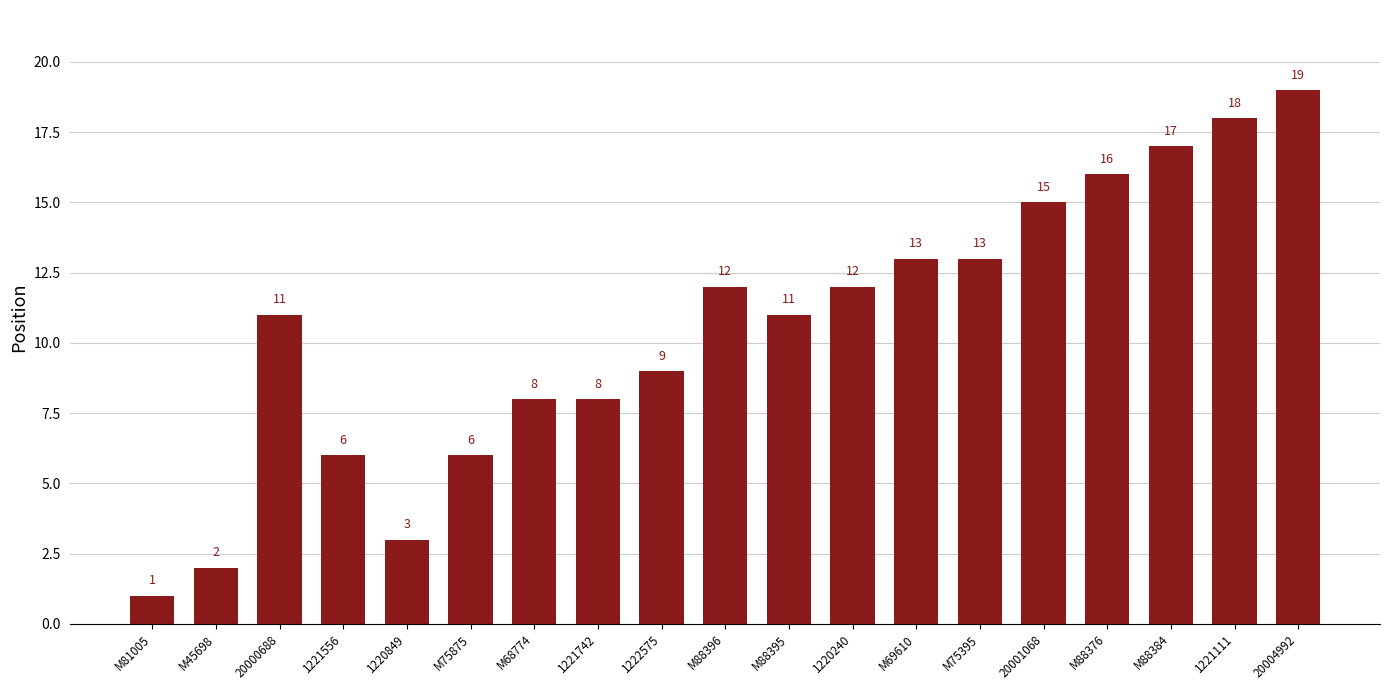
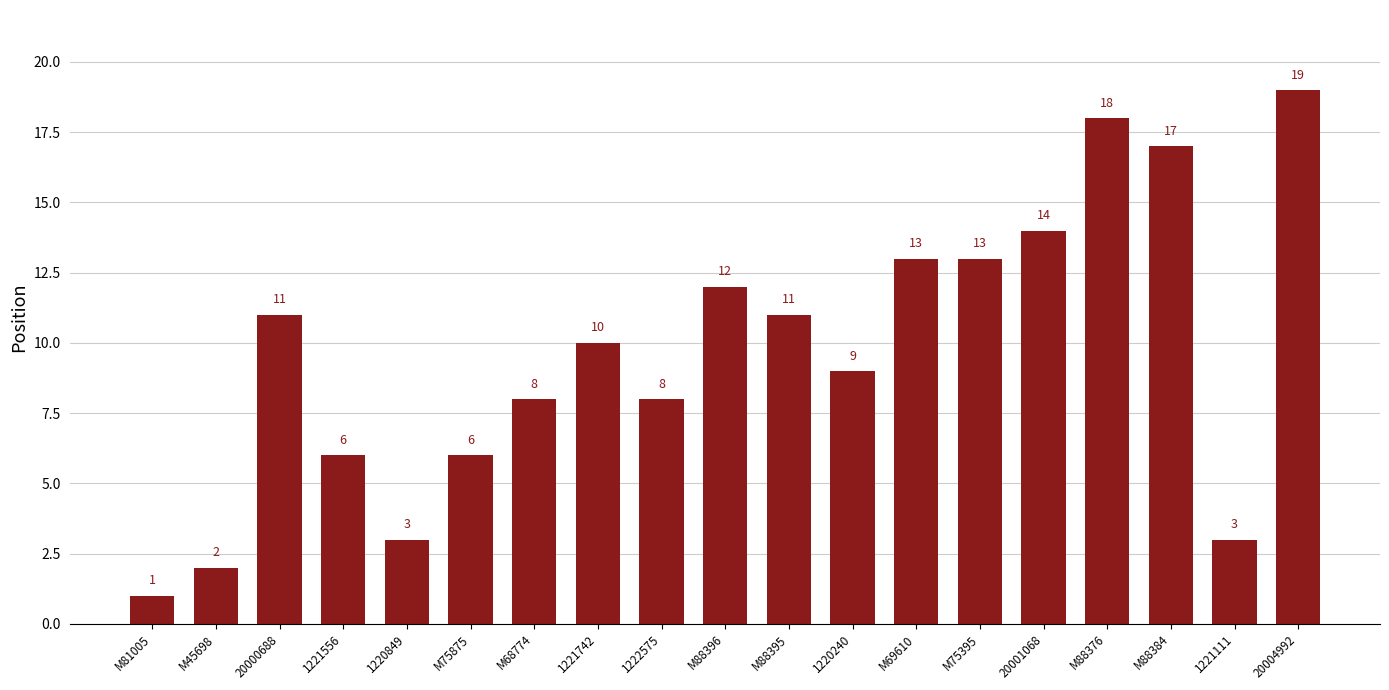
  {
    "M81005": 1,
    "M45698": 2,
    "20000688": 11,
    "1221556": 6,
    "1220849": 3,
    "M75875": 6,
    "M68774": 8,
-   "1221742": 8,
-   "1222575": 9,
+   "1221742": 10,
+   "1222575": 8,
    "M88396": 12,
    "M88395": 11,
-   "1220240": 12,
+   "1220240": 9,
    "M69610": 13,
    "M75395": 13,
-   "20001068": 15,
-   "M88376": 16,
+   "20001068": 14,
+   "M88376": 18,
    "M88384": 17,
-   "1221111": 18,
+   "1221111": 3,
    "20004992": 19
  }
